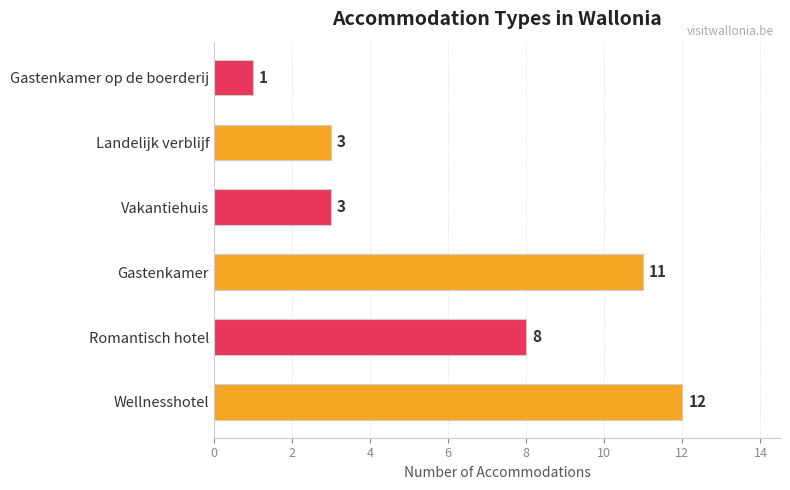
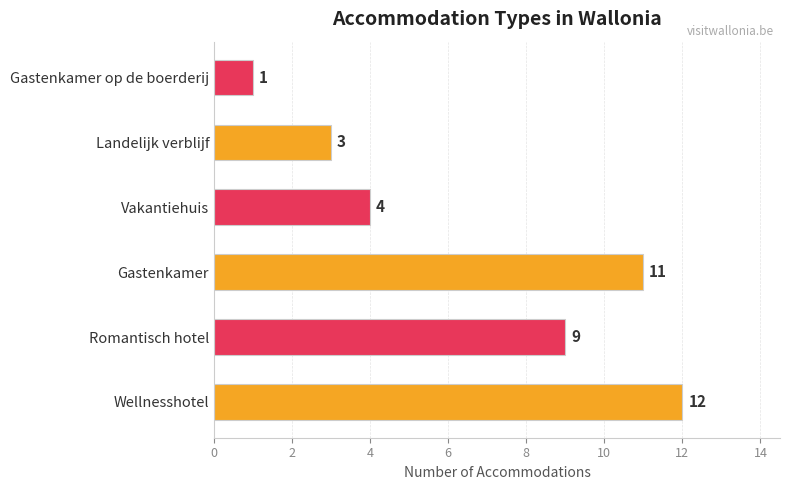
  {
    "Gastenkamer op de boerderij": 1,
    "Landelijk verblijf": 3,
-   "Vakantiehuis": 3,
+   "Vakantiehuis": 4,
    "Gastenkamer": 11,
-   "Romantisch hotel": 8,
+   "Romantisch hotel": 9,
    "Wellnesshotel": 12
  }
